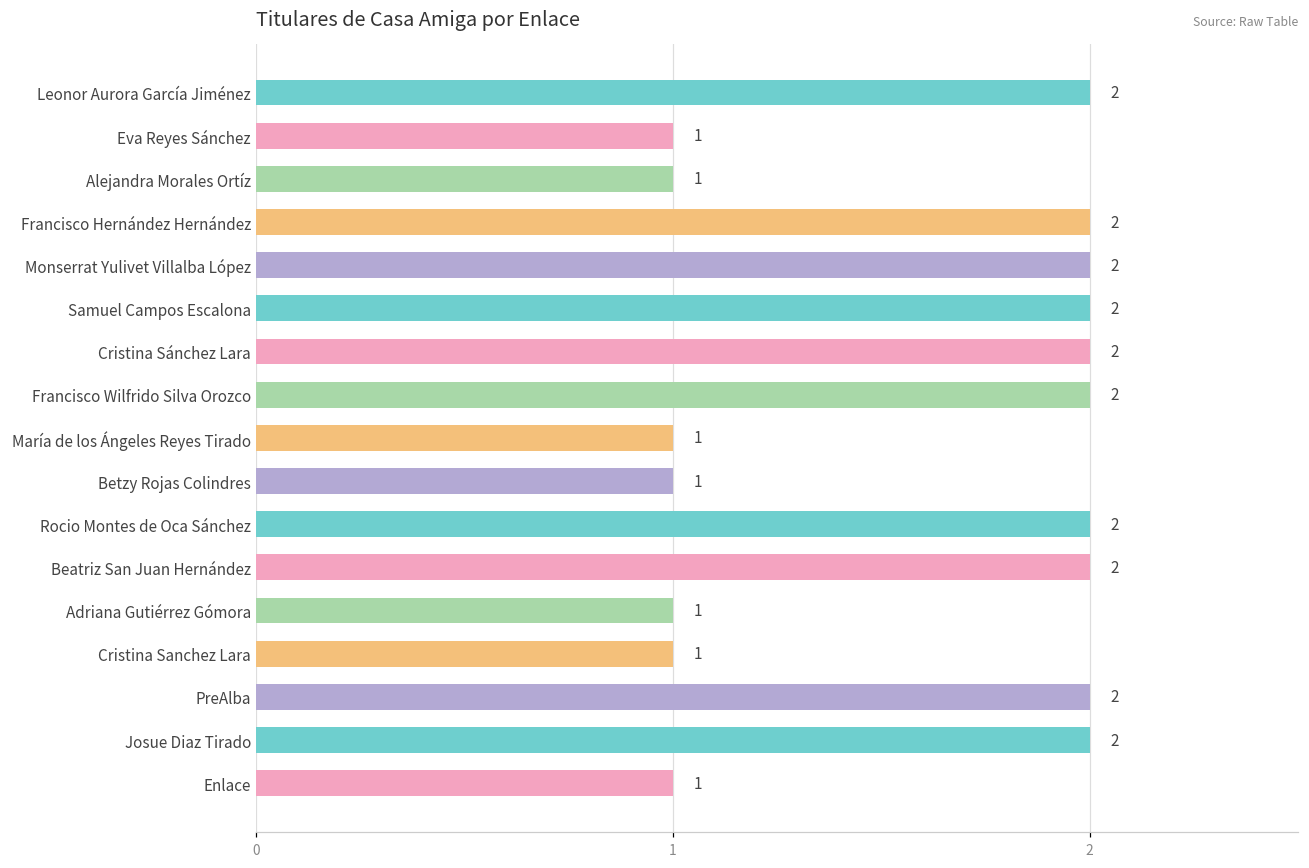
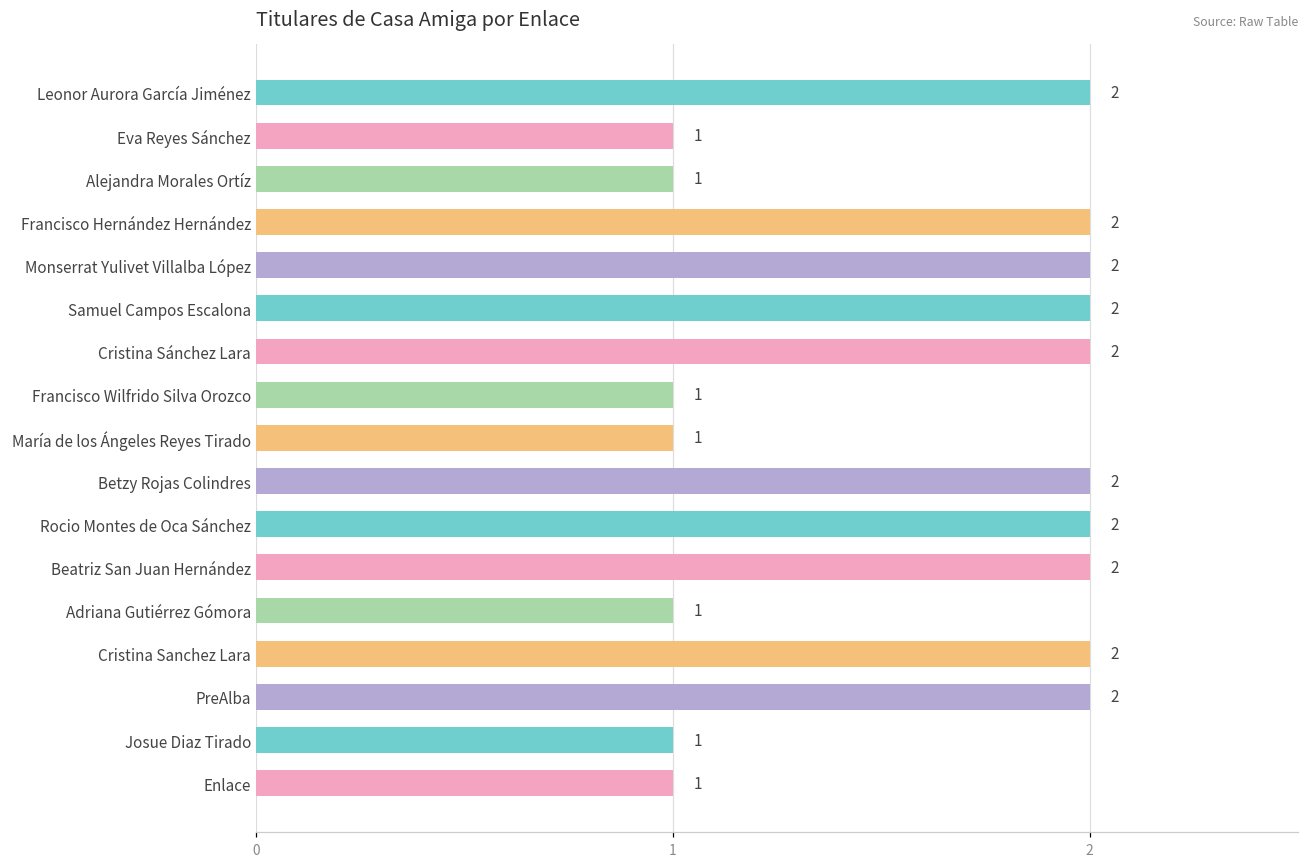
  {
    "Leonor Aurora García Jiménez": 2,
    "Eva Reyes Sánchez": 1,
    "Alejandra Morales Ortíz": 1,
    "Francisco Hernández Hernández": 2,
    "Monserrat Yulivet Villalba López": 2,
    "Samuel Campos Escalona": 2,
    "Cristina Sánchez Lara": 2,
-   "Francisco Wilfrido Silva Orozco": 2,
+   "Francisco Wilfrido Silva Orozco": 1,
    "María de los Ángeles Reyes Tirado": 1,
-   "Betzy Rojas Colindres": 1,
+   "Betzy Rojas Colindres": 2,
    "Rocio Montes de Oca Sánchez": 2,
    "Beatriz San Juan Hernández": 2,
    "Adriana Gutiérrez Gómora": 1,
-   "Cristina Sanchez Lara": 1,
+   "Cristina Sanchez Lara": 2,
    "PreAlba": 2,
-   "Josue Diaz Tirado": 2,
+   "Josue Diaz Tirado": 1,
    "Enlace": 1
  }
